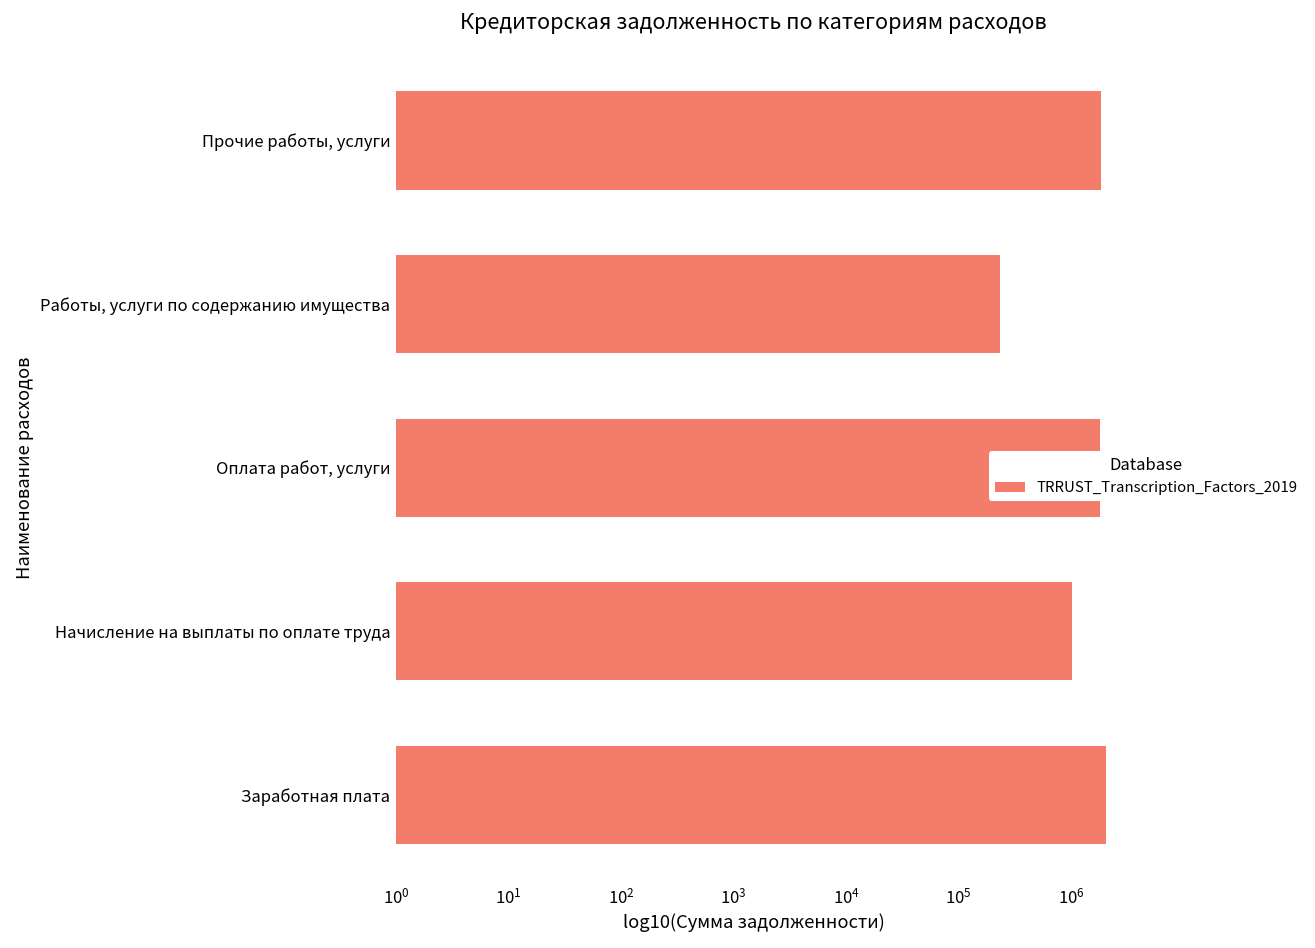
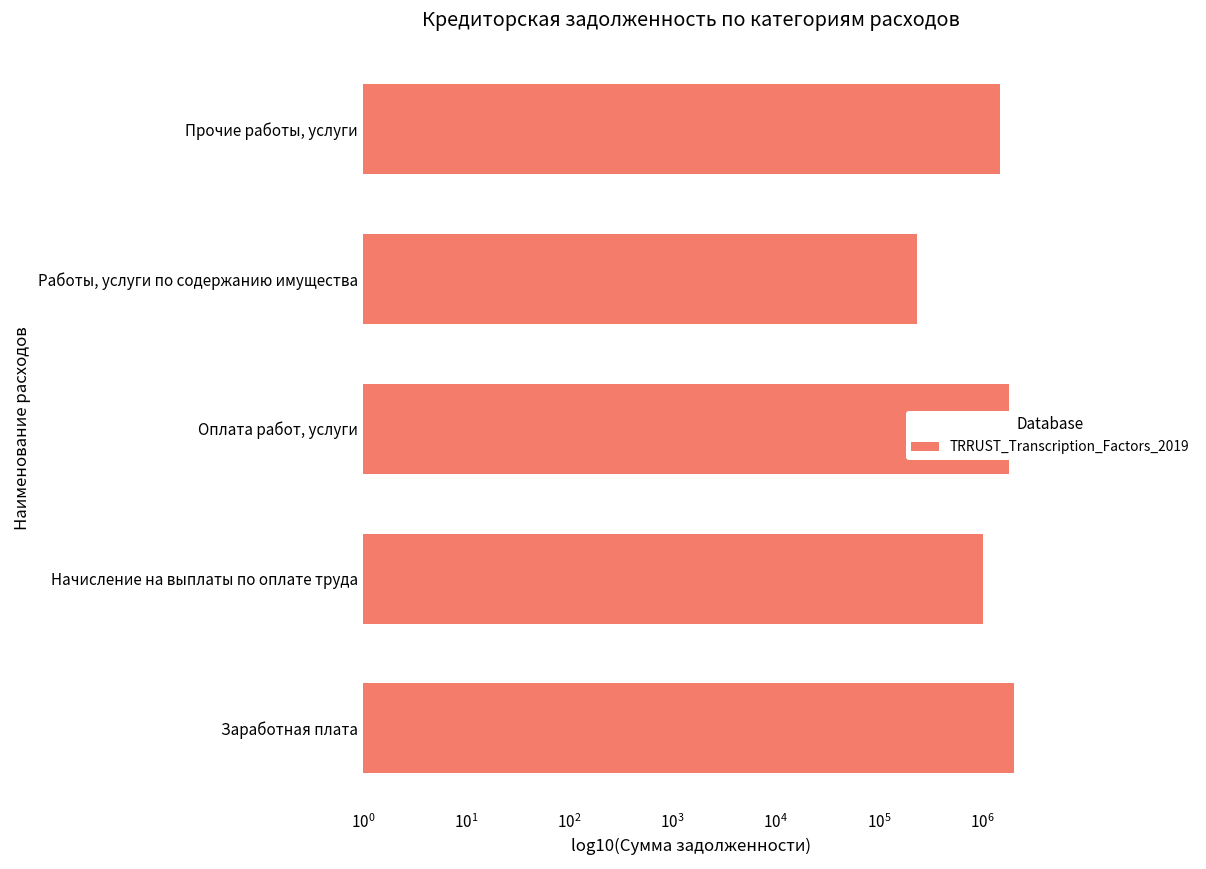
  {
-   "Прочие работы, услуги": 1800000,
+   "Прочие работы, услуги": 1500000,
    "Работы, услуги по содержанию имущества": 230000,
    "Начисление на выплаты по оплате труда": 1000000,
    "Заработная плата": 2000000
  }
